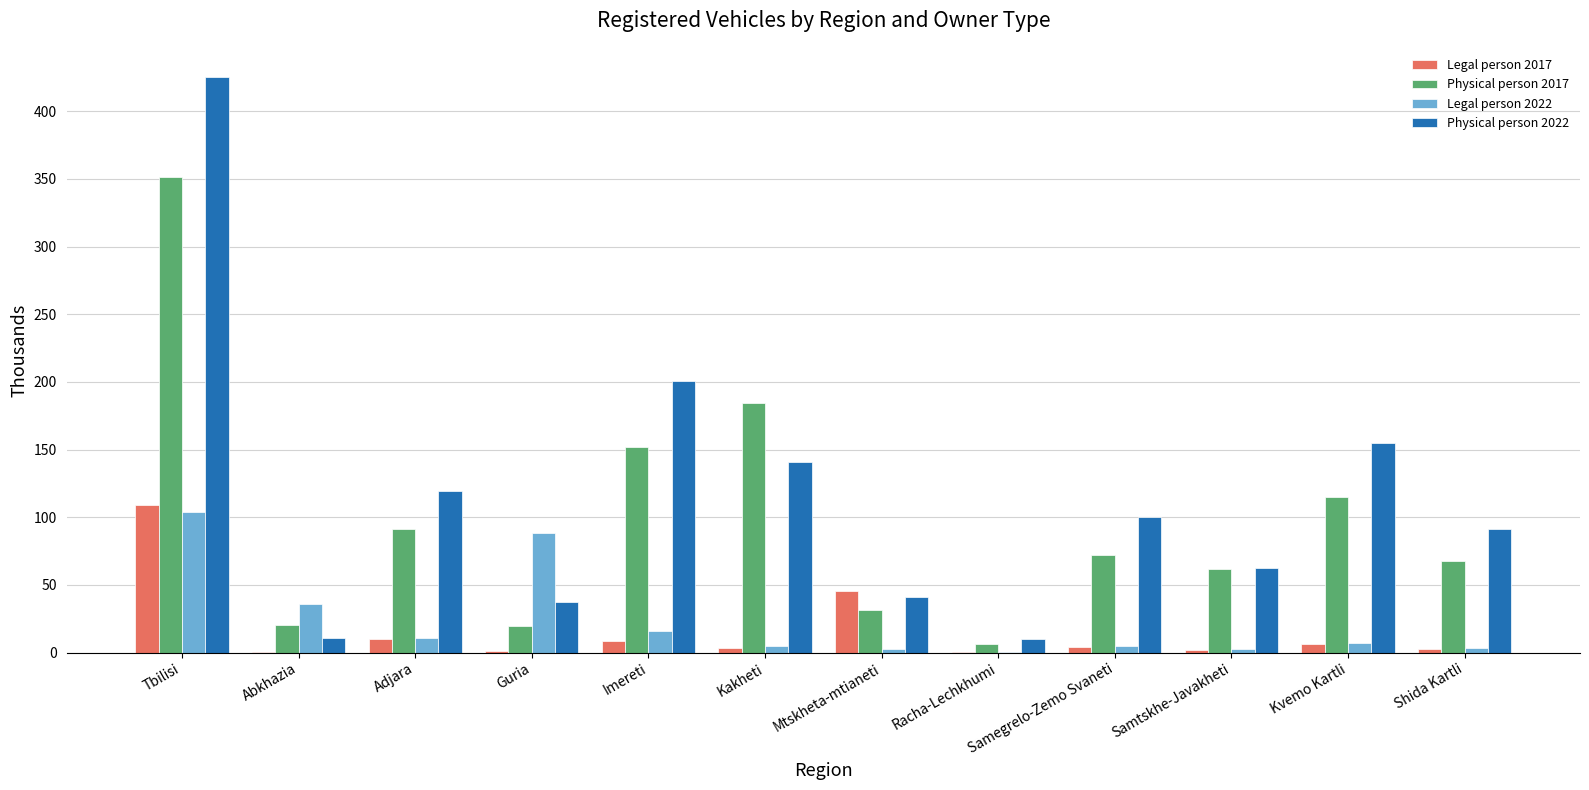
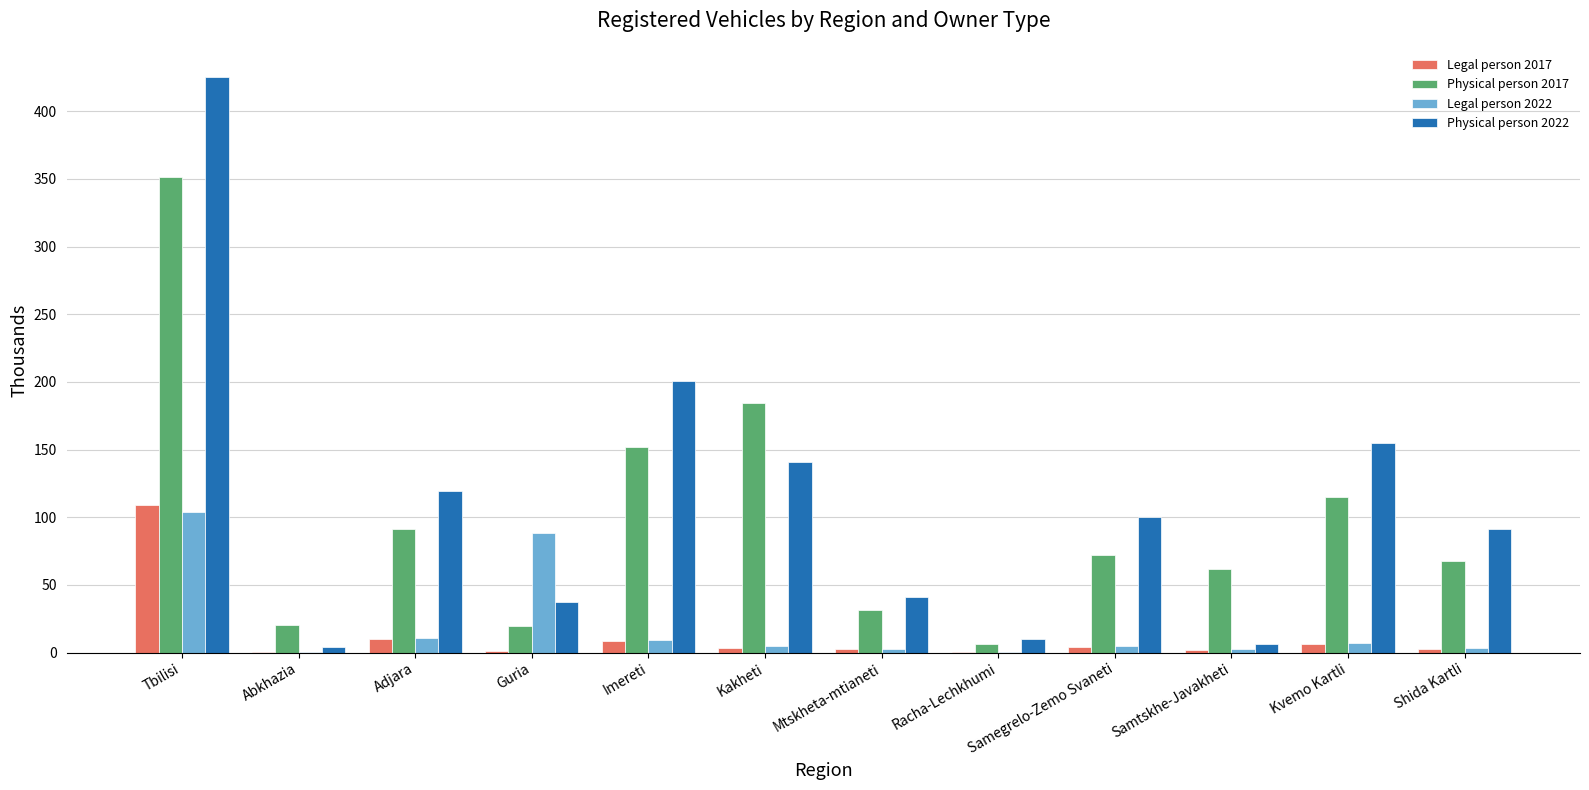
  {
    "Legal person 2017": {
      "Tbilisi": 109,
      "Adjara": 10,
      "Imereti": 9,
      "Kakheti": 3,
-     "Mtskheta-mtianeti": 46,
+     "Mtskheta-mtianeti": 2,
      "Samegrelo-Zemo Svaneti": 4,
      "Samtskhe-Javakheti": 2,
      "Kvemo Kartli": 6,
      "Shida Kartli": 3
    },
    "Physical person 2017": {
      "Tbilisi": 351,
      "Abkhazia": 20,
      "Adjara": 91,
      "Guria": 20,
      "Imereti": 152,
      "Kakheti": 184,
      "Mtskheta-mtianeti": 31,
      "Racha-Lechkhumi": 6,
      "Samegrelo-Zemo Svaneti": 72,
      "Samtskhe-Javakheti": 62,
      "Kvemo Kartli": 115,
      "Shida Kartli": 67
    },
    "Legal person 2022": {
      "Tbilisi": 104,
-     "Abkhazia": 36,
+     "Abkhazia": 0,
      "Adjara": 11,
      "Guria": 88,
-     "Imereti": 16,
+     "Imereti": 9,
      "Kakheti": 4,
      "Mtskheta-mtianeti": 2,
      "Samegrelo-Zemo Svaneti": 5,
      "Samtskhe-Javakheti": 2,
      "Kvemo Kartli": 7,
      "Shida Kartli": 3
    },
    "Physical person 2022": {
      "Tbilisi": 426,
-     "Abkhazia": 11,
+     "Abkhazia": 4,
      "Adjara": 120,
      "Guria": 37,
      "Imereti": 200,
      "Kakheti": 141,
      "Mtskheta-mtianeti": 41,
      "Racha-Lechkhumi": 10,
      "Samegrelo-Zemo Svaneti": 100,
-     "Samtskhe-Javakheti": 63,
+     "Samtskhe-Javakheti": 6,
      "Kvemo Kartli": 155,
      "Shida Kartli": 91
    }
  }
